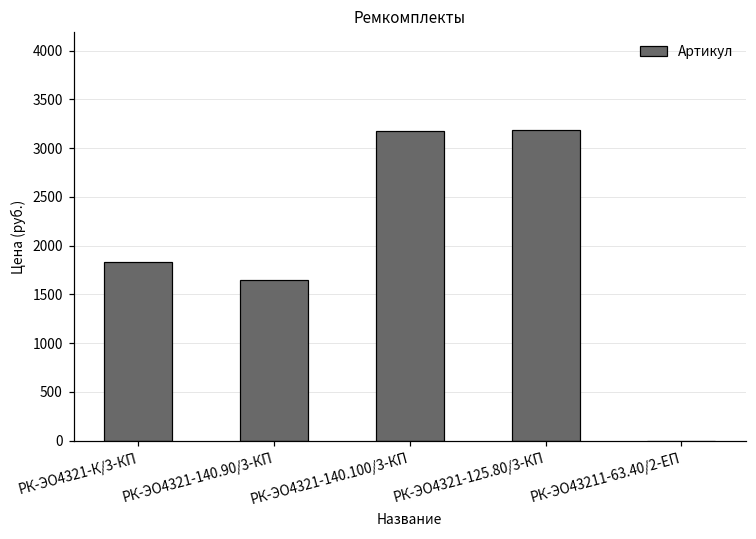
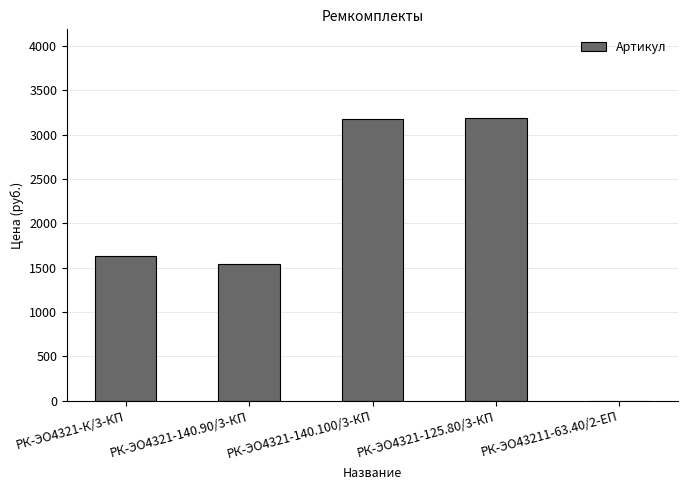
  {
-   "РК-ЭО4321-К/3-КП": 1800,
-   "РК-ЭО4321-140.90/3-КП": 1600,
+   "РК-ЭО4321-К/3-КП": 1600,
+   "РК-ЭО4321-140.90/3-КП": 1500,
    "РК-ЭО4321-140.100/3-КП": 3200,
    "РК-ЭО4321-125.80/3-КП": 3200,
    "РК-ЭО43211-63.40/2-ЕП": 0
  }
